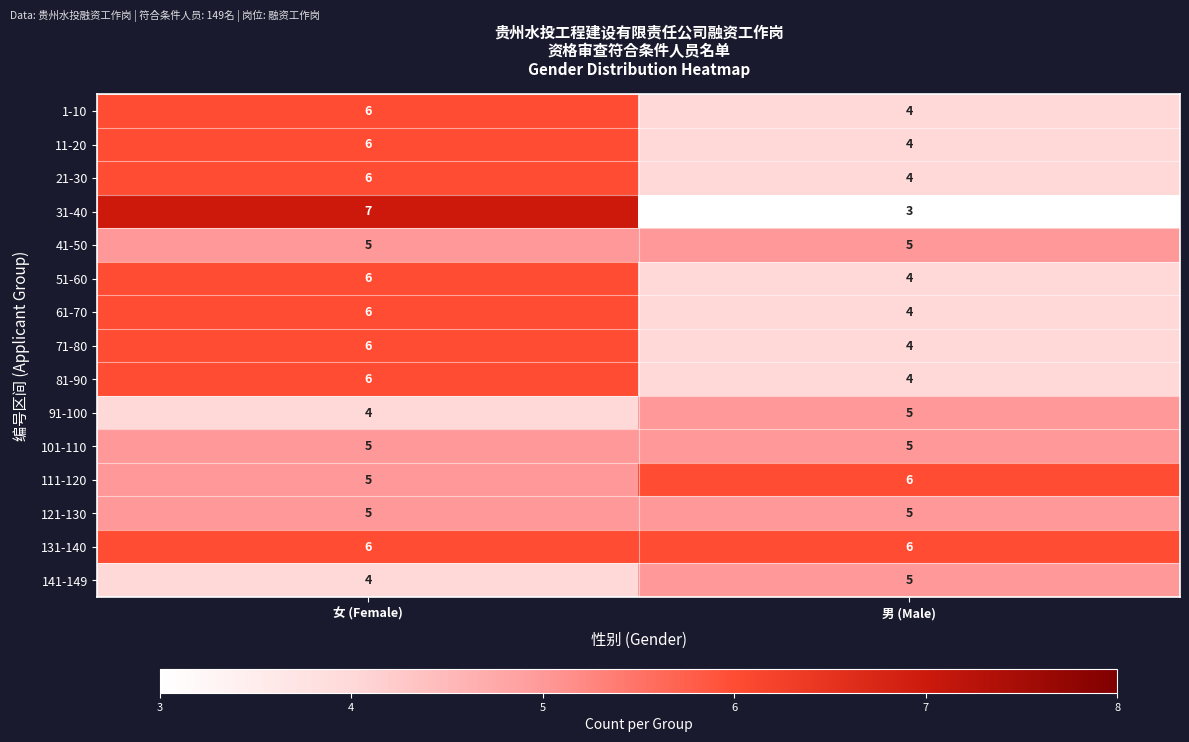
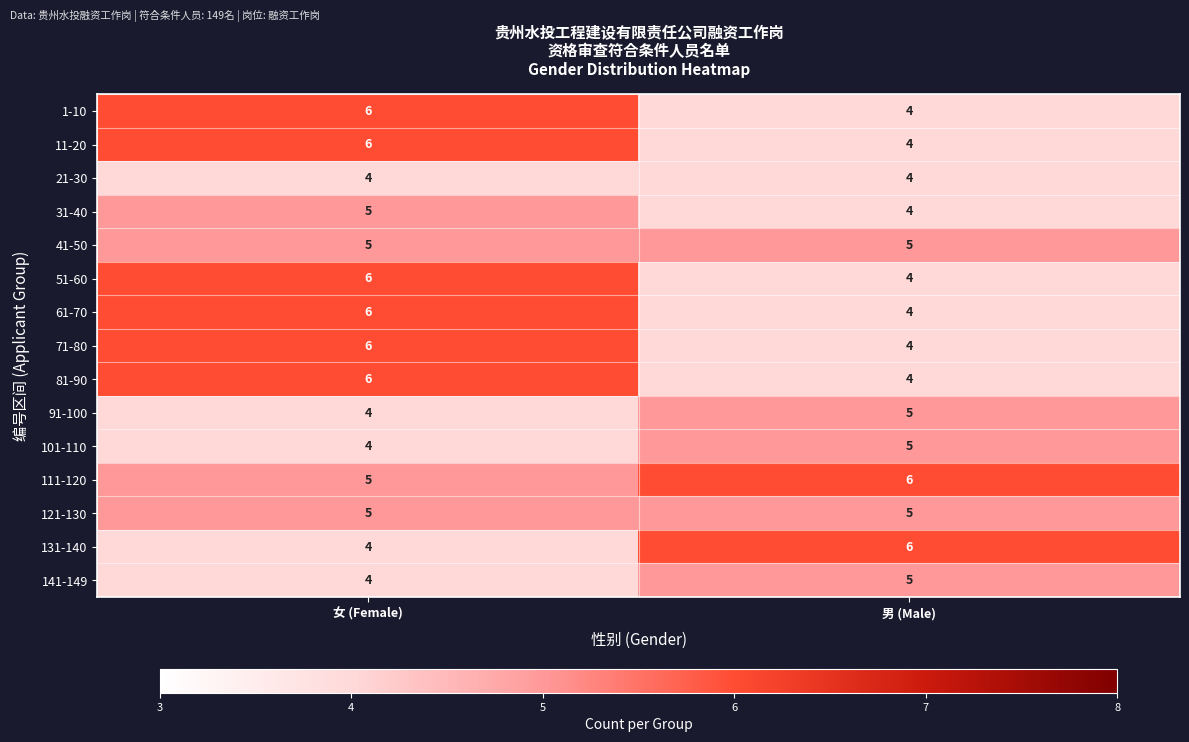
  {
    "1-10": {
      "女 (Female)": 6,
      "男 (Male)": 4
    },
    "11-20": {
      "女 (Female)": 6,
      "男 (Male)": 4
    },
    "21-30": {
-     "女 (Female)": 6,
+     "女 (Female)": 4,
      "男 (Male)": 4
    },
    "31-40": {
-     "女 (Female)": 7,
-     "男 (Male)": 3
+     "女 (Female)": 5,
+     "男 (Male)": 4
    },
    "41-50": {
      "女 (Female)": 5,
      "男 (Male)": 5
    },
    "51-60": {
      "女 (Female)": 6,
      "男 (Male)": 4
    },
    "61-70": {
      "女 (Female)": 6,
      "男 (Male)": 4
    },
    "71-80": {
      "女 (Female)": 6,
      "男 (Male)": 4
    },
    "81-90": {
      "女 (Female)": 6,
      "男 (Male)": 4
    },
    "91-100": {
      "女 (Female)": 4,
      "男 (Male)": 5
    },
    "101-110": {
-     "女 (Female)": 5,
+     "女 (Female)": 4,
      "男 (Male)": 5
    },
    "111-120": {
      "女 (Female)": 5,
      "男 (Male)": 6
    },
    "121-130": {
      "女 (Female)": 5,
      "男 (Male)": 5
    },
    "131-140": {
-     "女 (Female)": 6,
+     "女 (Female)": 4,
      "男 (Male)": 6
    },
    "141-149": {
      "女 (Female)": 4,
      "男 (Male)": 5
    }
  }
